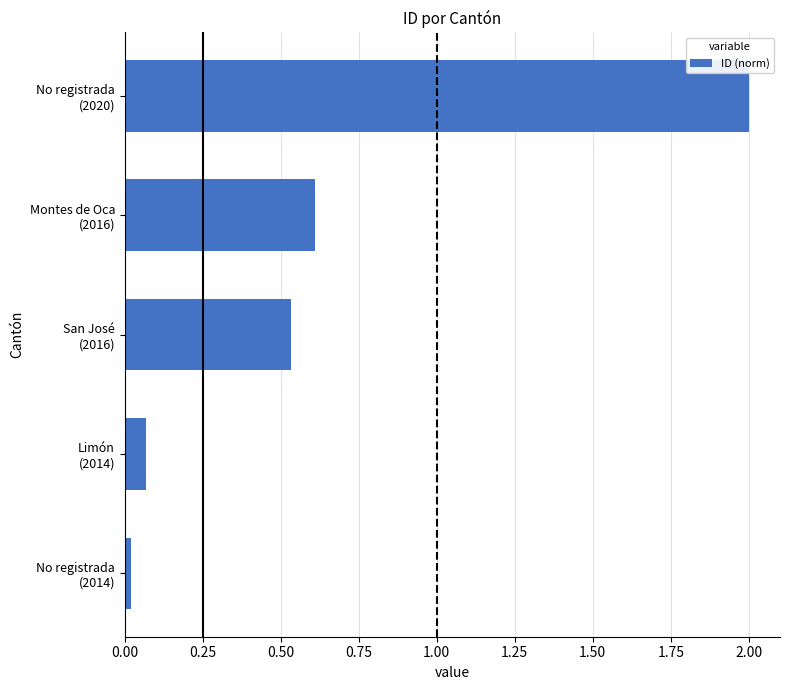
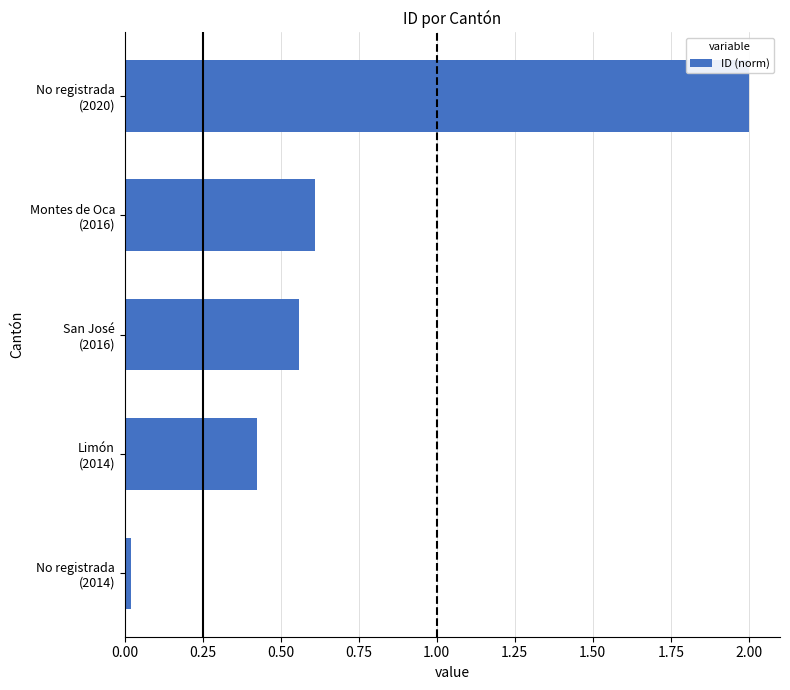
  {
    "No registrada (2020)": 2.00,
    "Montes de Oca (2016)": 0.61,
-   "San José (2016)": 0.53,
-   "Limón (2014)": 0.07,
+   "San José (2016)": 0.56,
+   "Limón (2014)": 0.42,
    "No registrada (2014)": 0.02
  }
